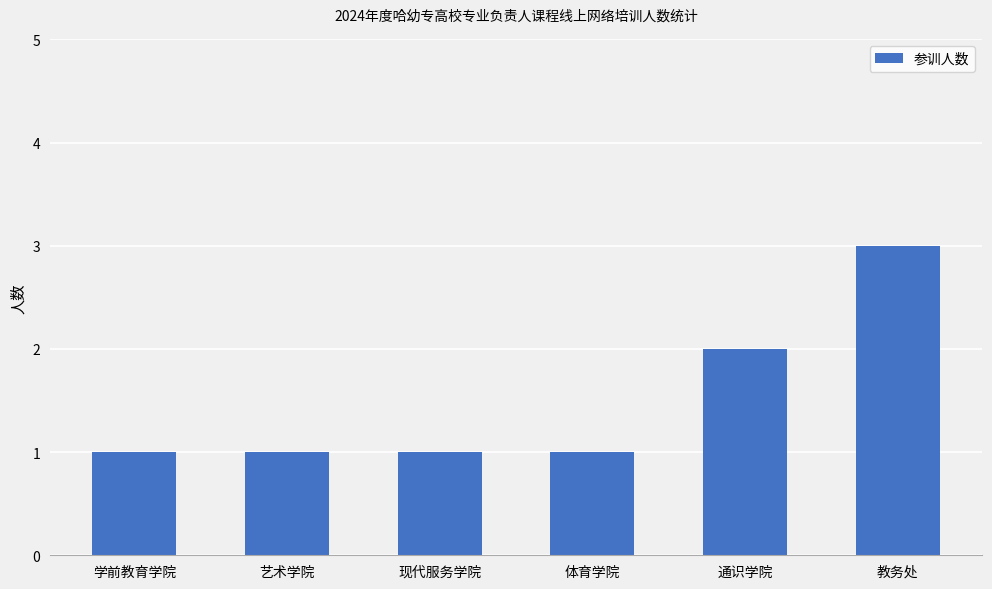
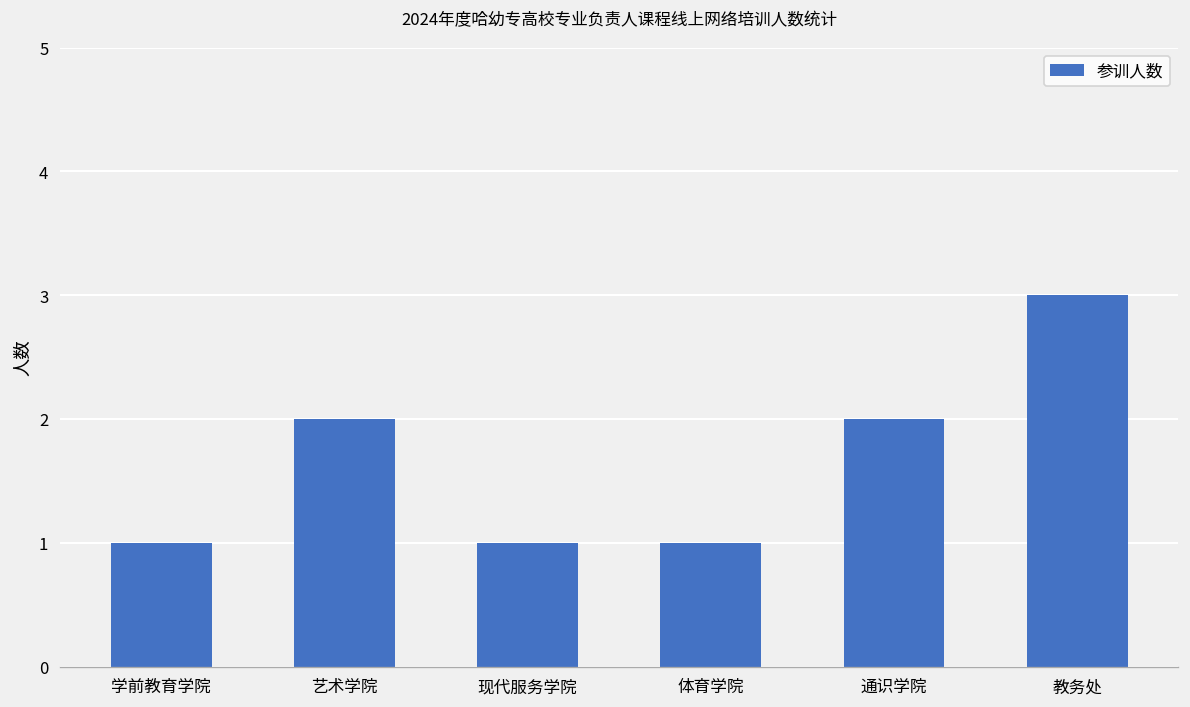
  {
    "学前教育学院": 1,
-   "艺术学院": 1,
+   "艺术学院": 2,
    "现代服务学院": 1,
    "体育学院": 1,
    "通识学院": 2,
    "教务处": 3
  }
